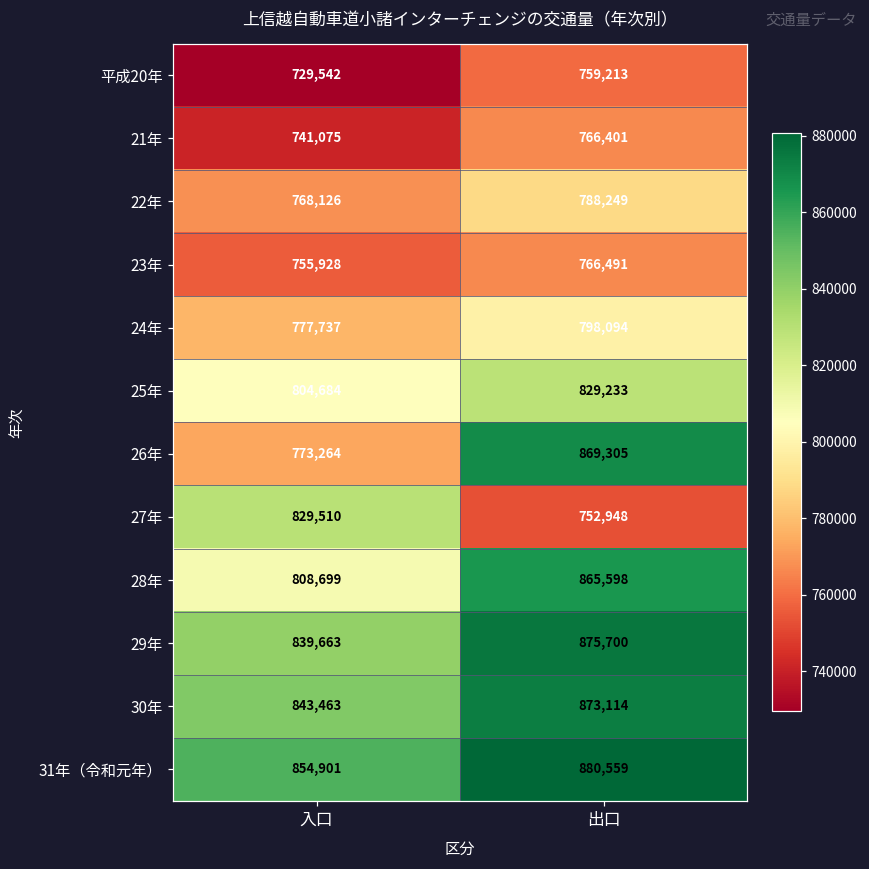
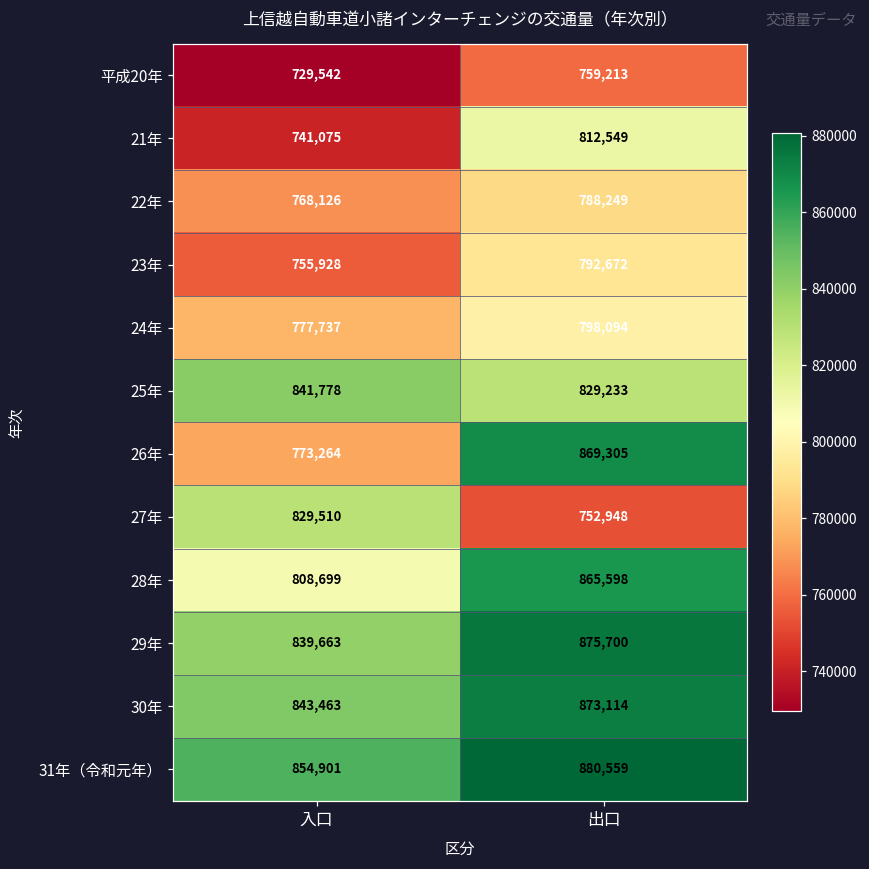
  {
    "平成20年": {
      "入口": "729,542",
      "出口": "759,213"
    },
    "21年": {
      "入口": "741,075",
-     "出口": "766,401"
+     "出口": "812,549"
    },
    "22年": {
      "入口": "768,126",
      "出口": "788,249"
    },
    "23年": {
      "入口": "755,928",
-     "出口": "766,491"
+     "出口": "792,672"
    },
    "24年": {
      "入口": "777,737",
      "出口": "798,094"
    },
    "25年": {
-     "入口": "804,684",
+     "入口": "841,778",
      "出口": "829,233"
    },
    "26年": {
      "入口": "773,264",
      "出口": "869,305"
    },
    "27年": {
      "入口": "829,510",
      "出口": "752,948"
    },
    "28年": {
      "入口": "808,699",
      "出口": "865,598"
    },
    "29年": {
      "入口": "839,663",
      "出口": "875,700"
    },
    "30年": {
      "入口": "843,463",
      "出口": "873,114"
    },
    "31年（令和元年）": {
      "入口": "854,901",
      "出口": "880,559"
    }
  }
